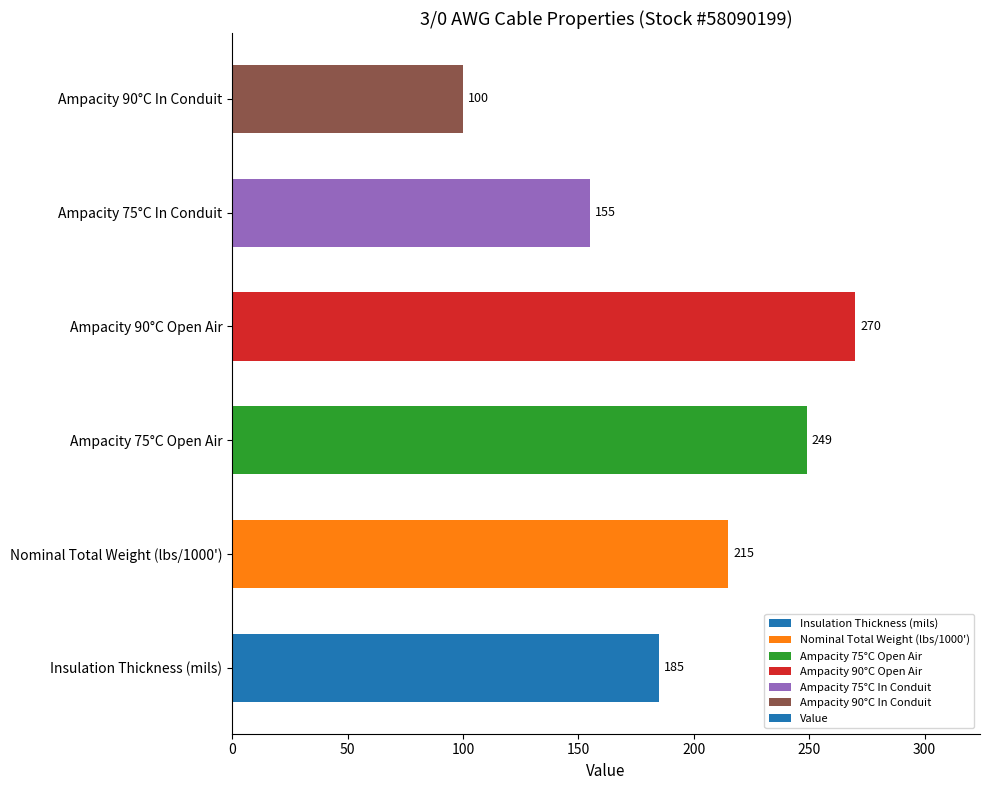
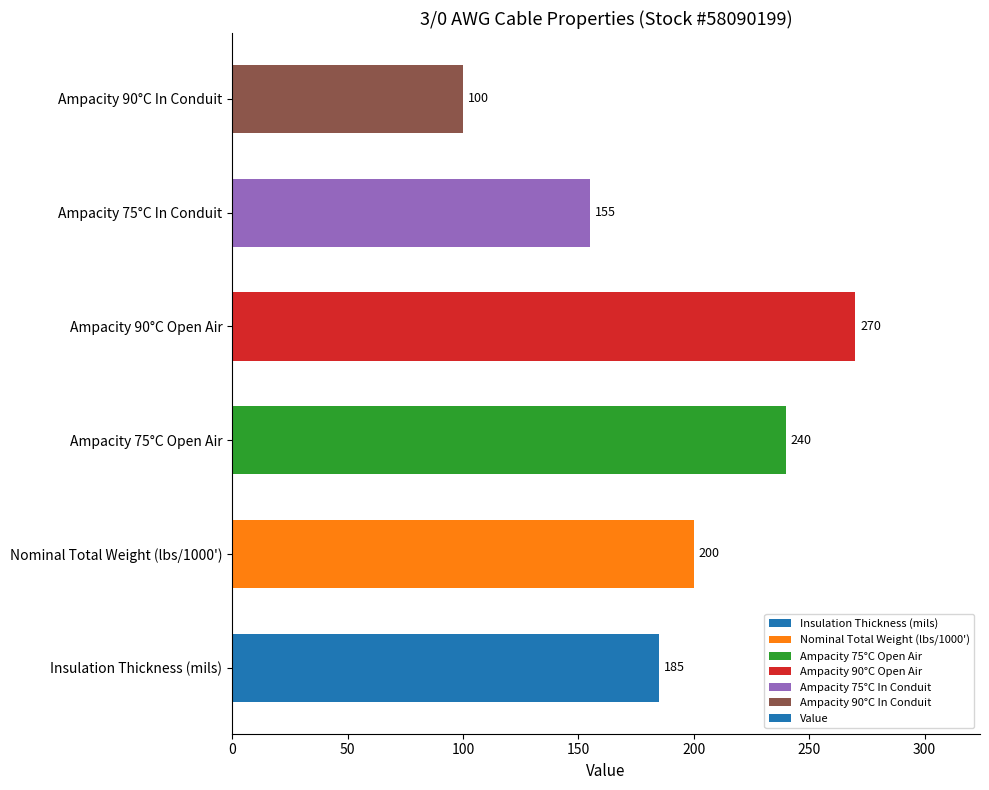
  {
    "Ampacity 90°C In Conduit": 100,
    "Ampacity 75°C In Conduit": 155,
    "Ampacity 90°C Open Air": 270,
-   "Ampacity 75°C Open Air": 249,
-   "Nominal Total Weight (lbs/1000')": 215,
+   "Ampacity 75°C Open Air": 240,
+   "Nominal Total Weight (lbs/1000')": 200,
    "Insulation Thickness (mils)": 185
  }
